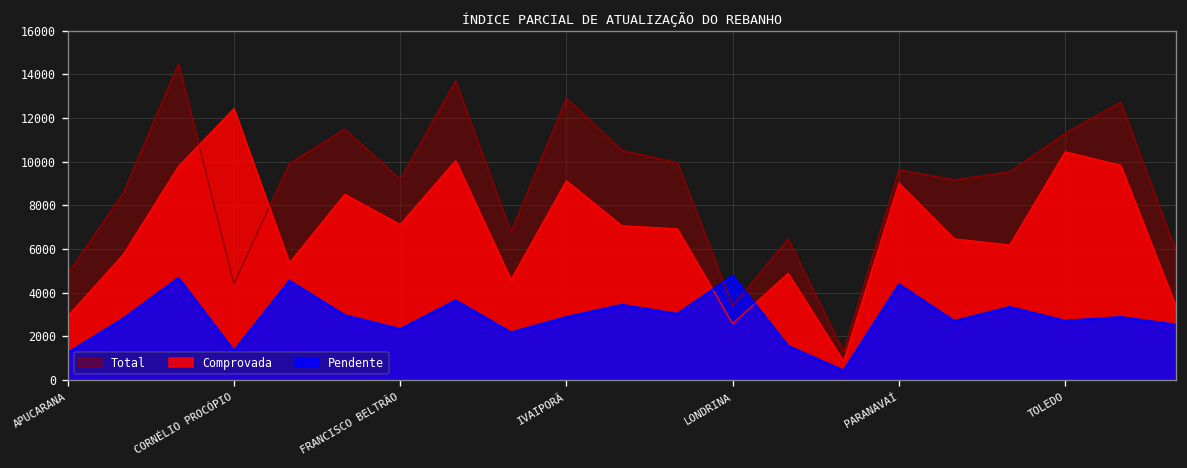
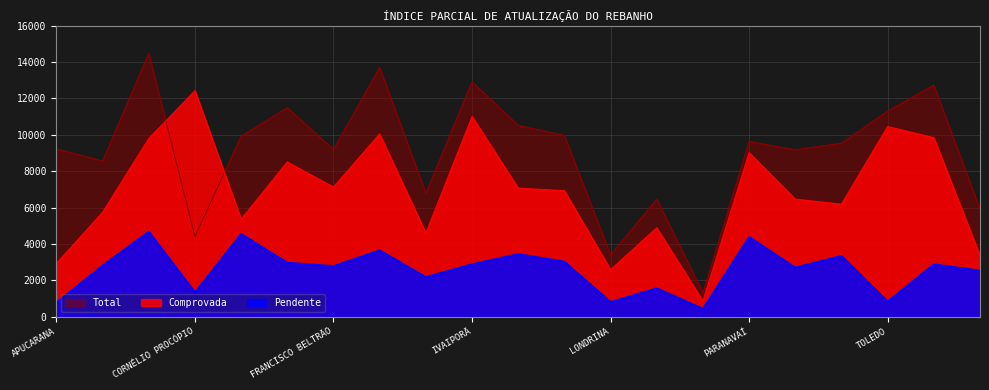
  {
    "Total": {
-     "APUCARANA": 4900,
+     "APUCARANA": 9200,
      "CORNÉLIO PROCÓPIO": 4400,
      "FRANCISCO BELTRÃO": 9200,
      "IVAIPORÃ": 12900,
      "LONDRINA": 3400,
      "PARANAVAÍ": 9600,
      "TOLEDO": 11300
    },
    "Comprovada": {
      "APUCARANA": 2900,
      "CORNÉLIO PROCÓPIO": 12400,
      "FRANCISCO BELTRÃO": 7100,
-     "IVAIPORÃ": 9100,
+     "IVAIPORÃ": 11000,
      "LONDRINA": 2600,
      "PARANAVAÍ": 9000,
      "TOLEDO": 10500
    },
    "Pendente": {
-     "APUCARANA": 1300,
+     "APUCARANA": 800,
      "CORNÉLIO PROCÓPIO": 1400,
-     "FRANCISCO BELTRÃO": 2300,
+     "FRANCISCO BELTRÃO": 2800,
      "IVAIPORÃ": 2900,
-     "LONDRINA": 4800,
+     "LONDRINA": 800,
      "PARANAVAÍ": 4400,
-     "TOLEDO": 2700
+     "TOLEDO": 800
    }
  }
